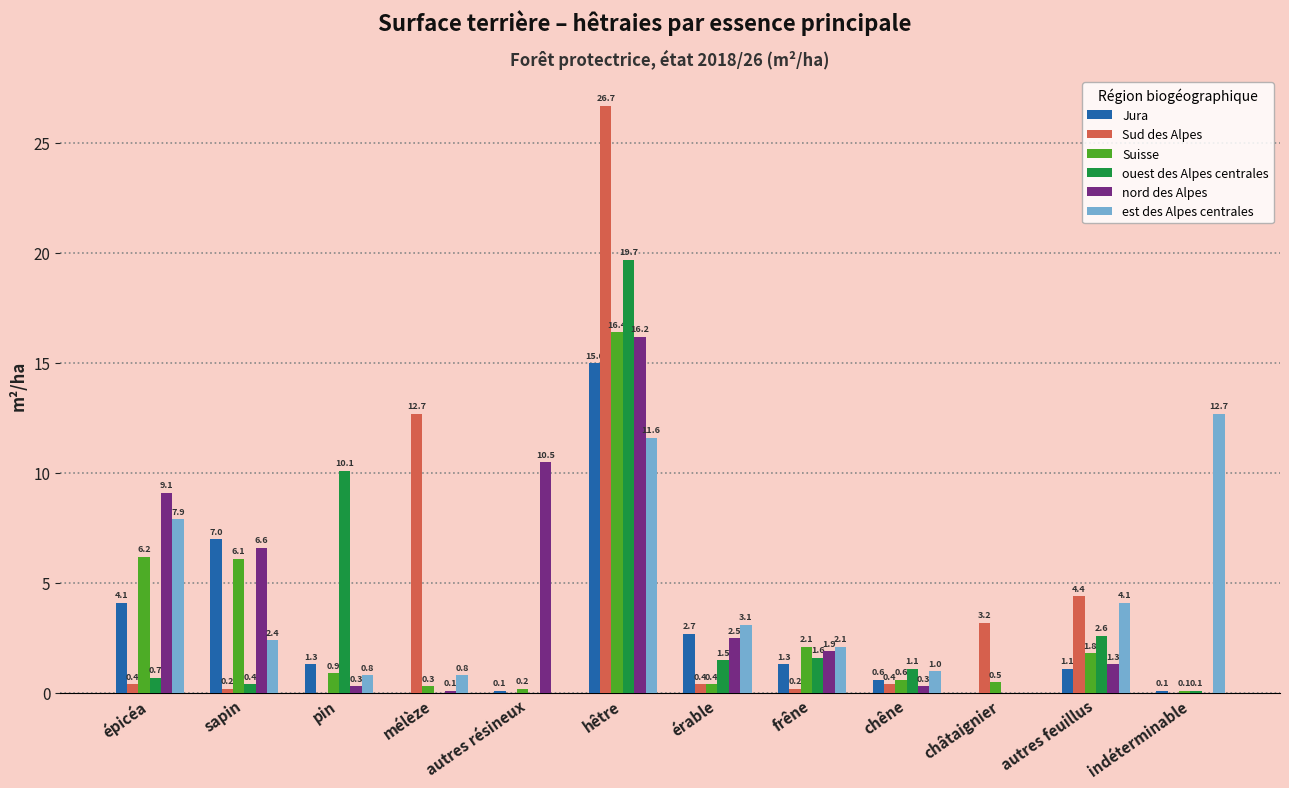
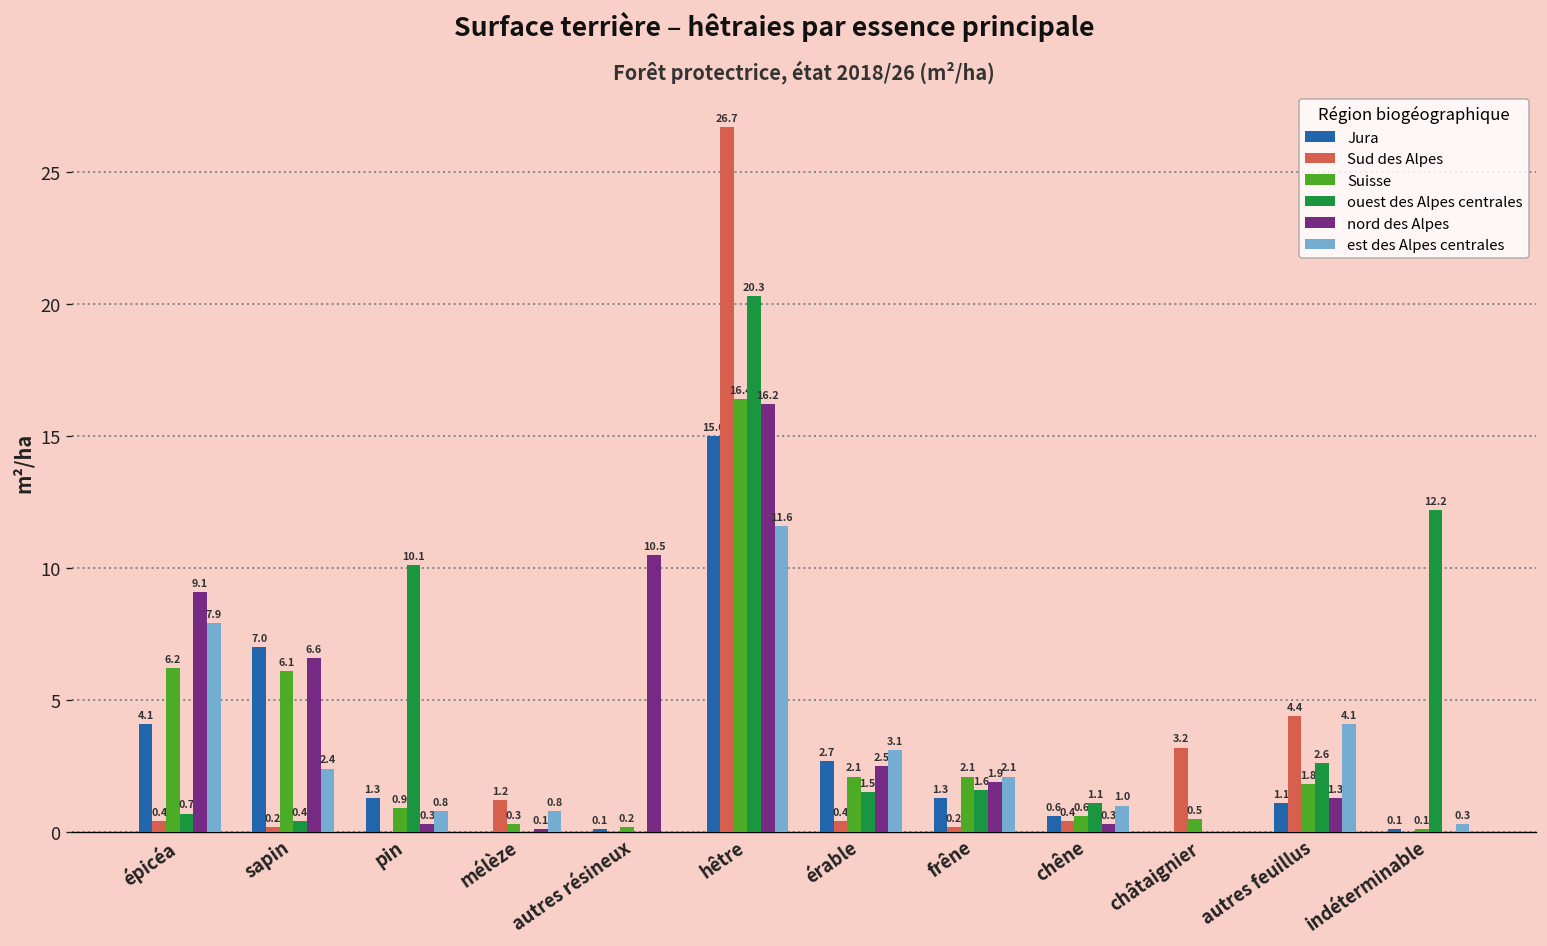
  {
    "Jura": {
      "épicéa": 4.1,
      "sapin": 7.0,
      "pin": 1.3,
      "autres résineux": 0.1,
      "hêtre": 15.0,
      "érable": 2.7,
      "frêne": 1.3,
      "chêne": 0.6,
      "autres feuillus": 1.1,
      "indéterminable": 0.1
    },
    "Sud des Alpes": {
      "épicéa": 0.4,
      "sapin": 0.2,
-     "mélèze": 12.7,
+     "mélèze": 1.2,
      "hêtre": 26.7,
      "frêne": 0.2,
      "chêne": 0.4,
      "châtaignier": 3.2,
      "autres feuillus": 4.4
    },
    "Suisse": {
      "épicéa": 6.2,
      "sapin": 6.1,
      "pin": 0.9,
      "mélèze": 0.3,
      "autres résineux": 0.2,
      "hêtre": 16.4,
-     "érable": 0.4,
+     "érable": 2.1,
      "frêne": 2.1,
      "chêne": 0.6,
      "châtaignier": 0.5,
      "autres feuillus": 1.8
    },
    "ouest des Alpes centrales": {
      "épicéa": 0.7,
      "sapin": 0.4,
      "pin": 10.1,
-     "hêtre": 19.7,
+     "hêtre": 20.3,
      "érable": 1.5,
      "frêne": 1.6,
      "chêne": 1.1,
      "autres feuillus": 2.6,
-     "indéterminable": 0.1
+     "indéterminable": 12.2
    },
    "nord des Alpes": {
      "épicéa": 9.1,
      "sapin": 6.6,
      "pin": 0.3,
      "mélèze": 0.1,
      "autres résineux": 10.5,
      "hêtre": 16.2,
      "érable": 2.5,
      "frêne": 1.9,
      "chêne": 0.3,
      "autres feuillus": 1.3
    },
    "est des Alpes centrales": {
      "épicéa": 7.9,
      "sapin": 2.4,
      "pin": 0.8,
      "mélèze": 0.8,
      "hêtre": 11.6,
      "érable": 3.1,
      "frêne": 2.1,
      "chêne": 1.0,
      "autres feuillus": 4.1,
-     "indéterminable": 12.7
+     "indéterminable": 0.3
    }
  }
